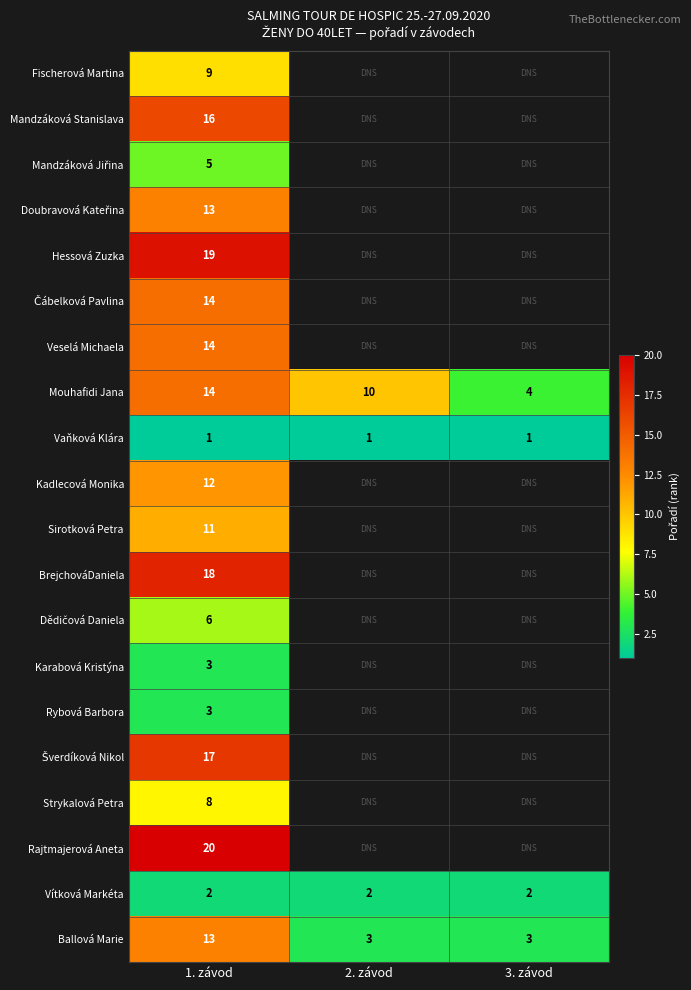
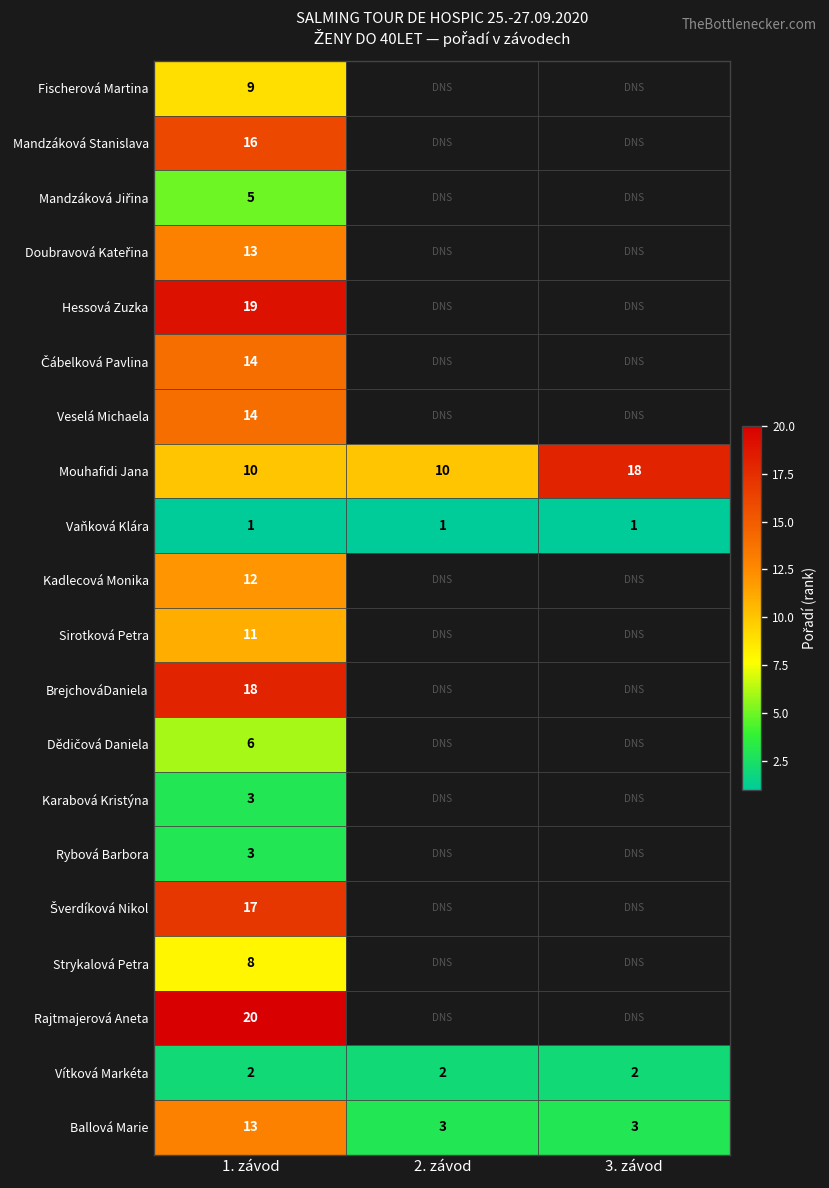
  {
    "Fischerová Martina": {
      "1. závod": 9
    },
    "Mandzáková Stanislava": {
      "1. závod": 16
    },
    "Mandzáková Jiřina": {
      "1. závod": 5
    },
    "Doubravová Kateřina": {
      "1. závod": 13
    },
    "Hessová Zuzka": {
      "1. závod": 19
    },
    "Čábelková Pavlina": {
      "1. závod": 14
    },
    "Veselá Michaela": {
      "1. závod": 14
    },
    "Mouhafidi Jana": {
-     "1. závod": 14,
+     "1. závod": 10,
      "2. závod": 10,
-     "3. závod": 4
+     "3. závod": 18
    },
    "Vaňková Klára": {
      "1. závod": 1,
      "2. závod": 1,
      "3. závod": 1
    },
    "Kadlecová Monika": {
      "1. závod": 12
    },
    "Sirotková Petra": {
      "1. závod": 11
    },
    "BrejchováDaniela": {
      "1. závod": 18
    },
    "Dědičová Daniela": {
      "1. závod": 6
    },
    "Karabová Kristýna": {
      "1. závod": 3
    },
    "Rybová Barbora": {
      "1. závod": 3
    },
    "Šverdíková Nikol": {
      "1. závod": 17
    },
    "Strykalová Petra": {
      "1. závod": 8
    },
    "Rajtmajerová Aneta": {
      "1. závod": 20
    },
    "Vítková Markéta": {
      "1. závod": 2,
      "2. závod": 2,
      "3. závod": 2
    },
    "Ballová Marie": {
      "1. závod": 13,
      "2. závod": 3,
      "3. závod": 3
    }
  }
